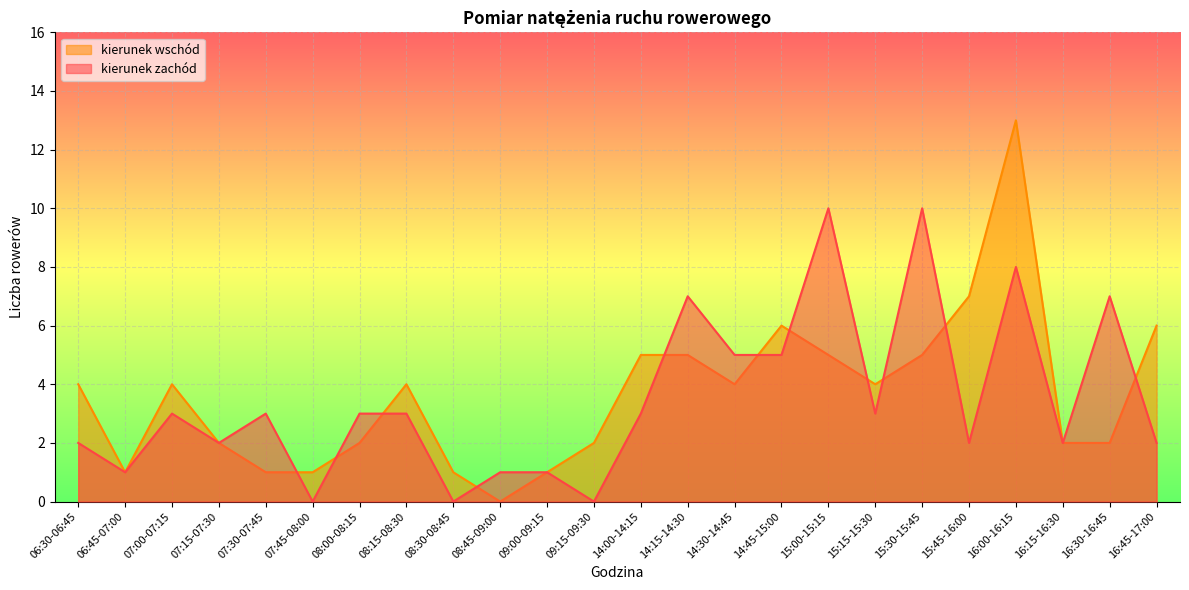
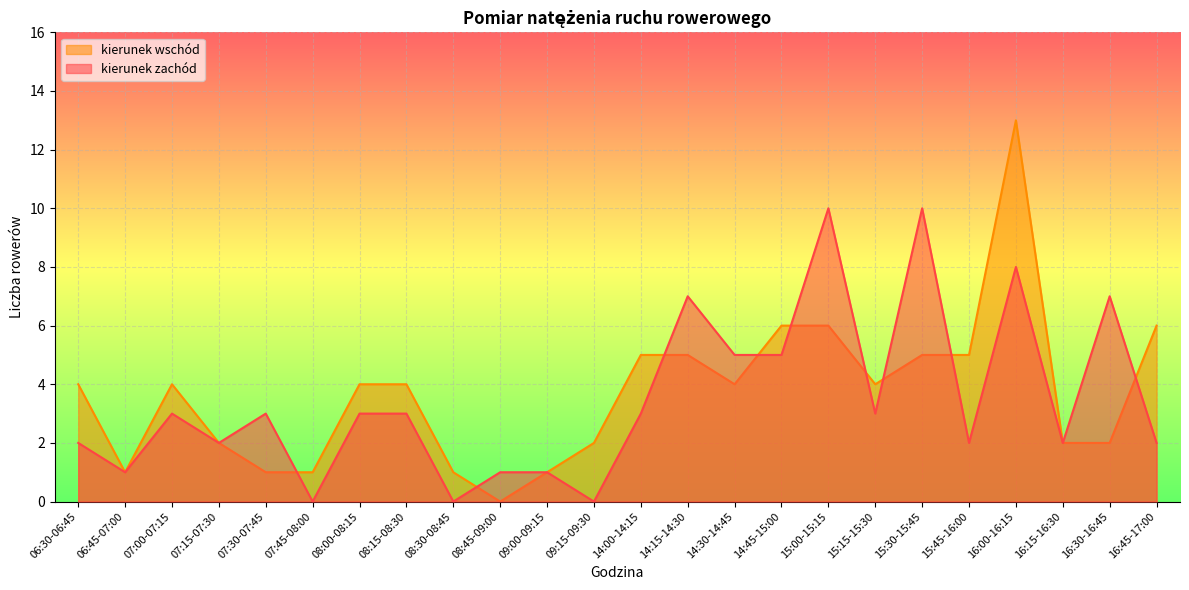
  {
    "kierunek wschód": {
      "06:30-06:45": 4,
      "07:00-07:15": 4,
      "07:30-07:45": 1,
      "07:45-08:00": 1,
-     "08:00-08:15": 2,
+     "08:00-08:15": 4,
      "08:15-08:30": 4,
      "08:30-08:45": 1,
      "08:45-09:00": 0,
      "09:15-09:30": 2,
      "14:00-14:15": 5,
      "14:15-14:30": 5,
      "14:30-14:45": 4,
      "14:45-15:00": 6,
-     "15:00-15:15": 5,
+     "15:00-15:15": 6,
      "15:15-15:30": 4,
      "15:30-15:45": 5,
-     "15:45-16:00": 7,
+     "15:45-16:00": 5,
      "16:00-16:15": 13,
      "16:30-16:45": 2,
      "16:45-17:00": 6
    },
    "kierunek zachód": {
      "06:30-06:45": 2,
      "07:00-07:15": 3,
      "07:30-07:45": 3,
      "07:45-08:00": 0,
      "08:00-08:15": 3,
      "08:15-08:30": 3,
      "08:30-08:45": 0,
      "08:45-09:00": 1,
      "09:15-09:30": 0,
      "14:00-14:15": 3,
      "14:15-14:30": 7,
      "14:30-14:45": 5,
      "14:45-15:00": 5,
      "15:00-15:15": 10,
      "15:15-15:30": 3,
      "15:30-15:45": 10,
      "15:45-16:00": 2,
      "16:00-16:15": 8,
      "16:30-16:45": 7,
      "16:45-17:00": 2
    }
  }
